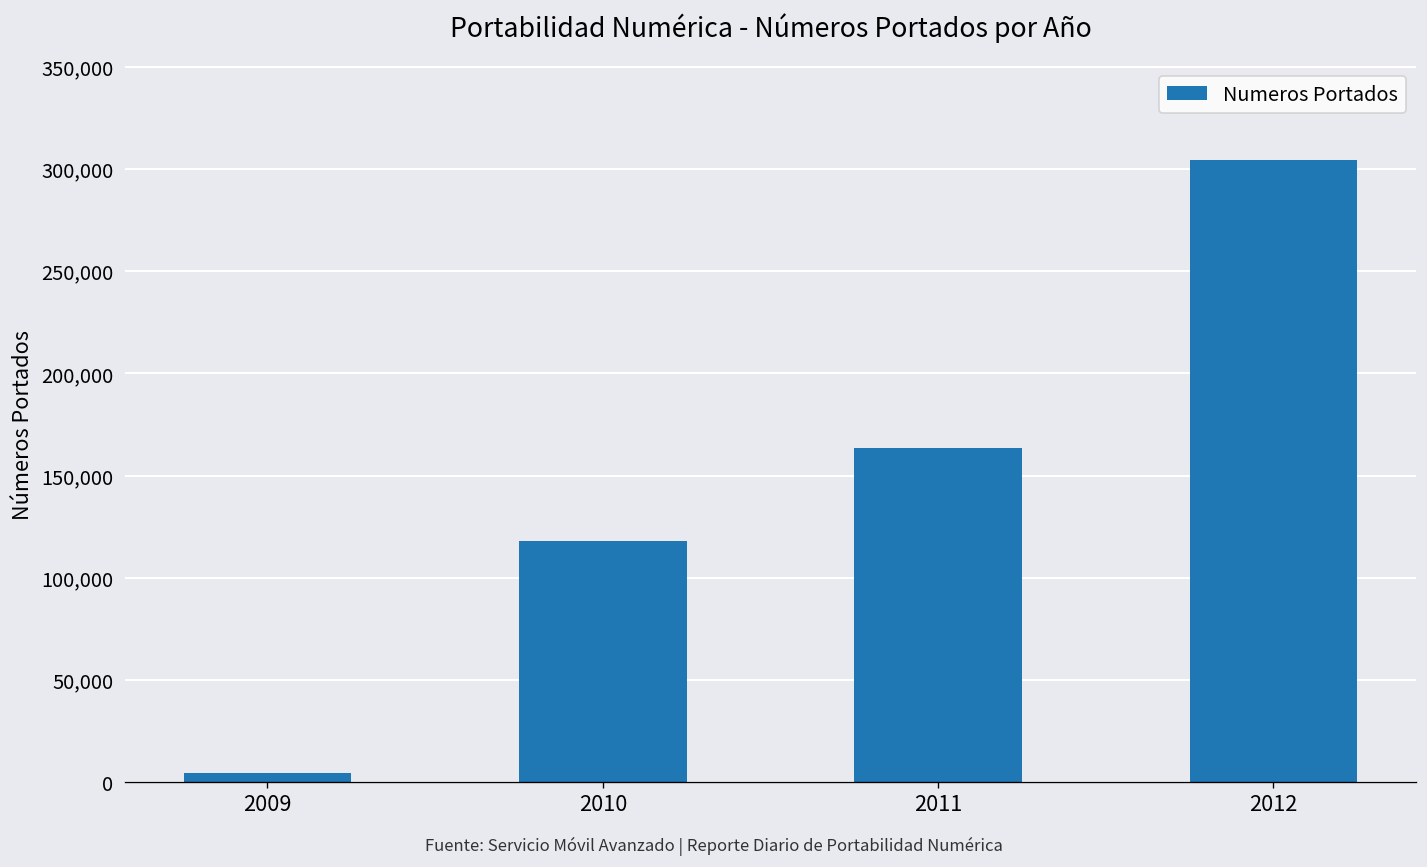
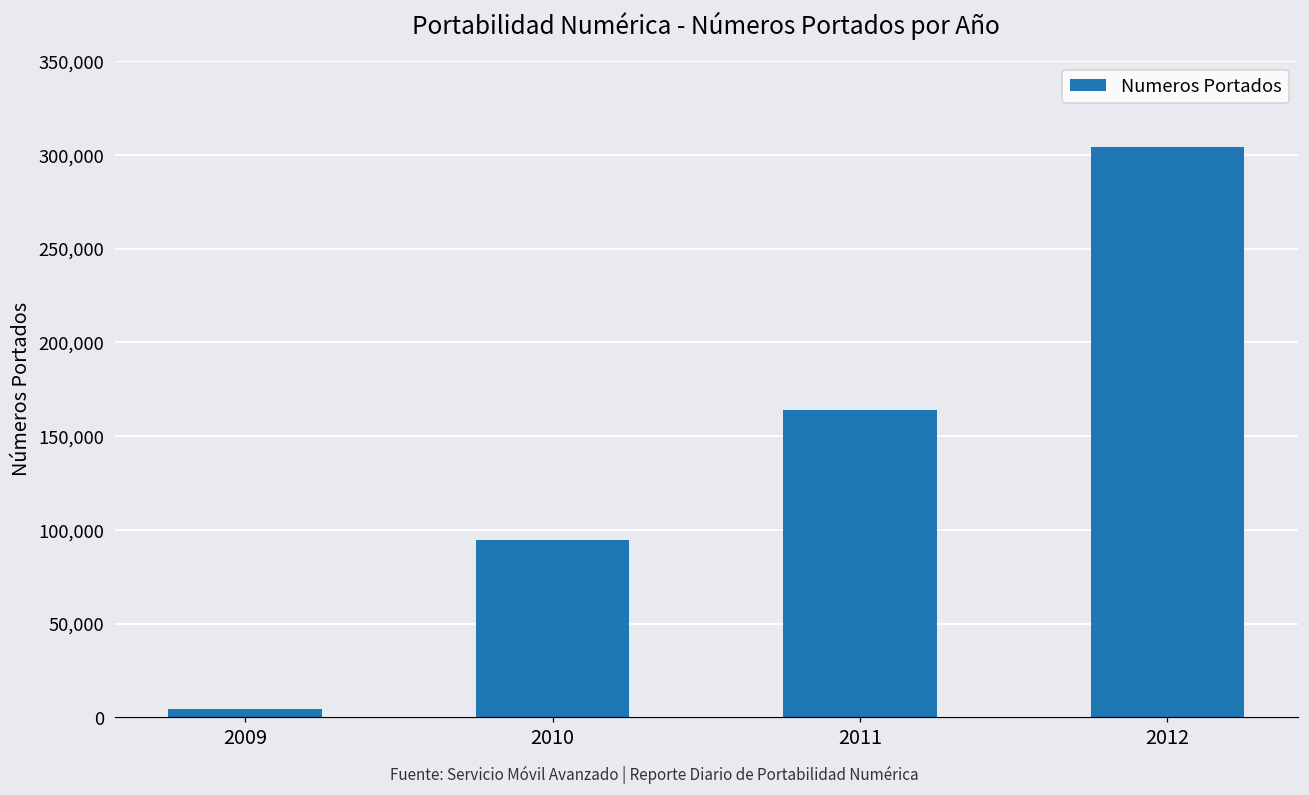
  {
    "2009": "5,000",
-   "2010": "118,000",
+   "2010": "95,000",
    "2011": "164,000",
    "2012": "305,000"
  }
